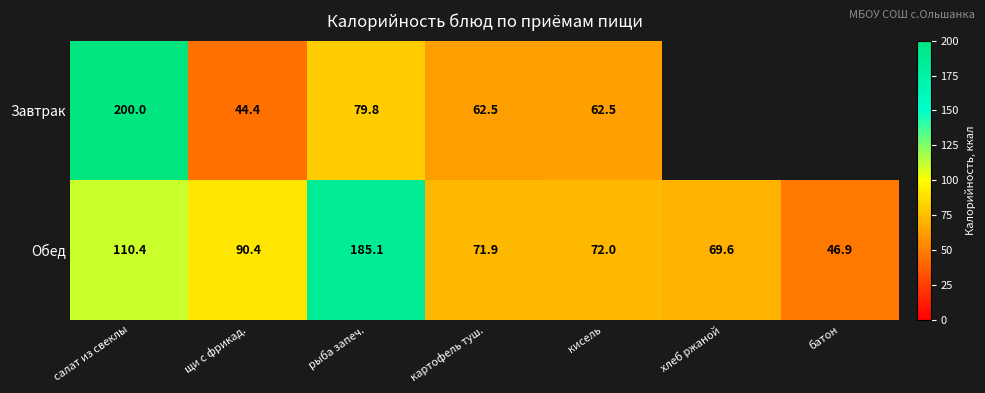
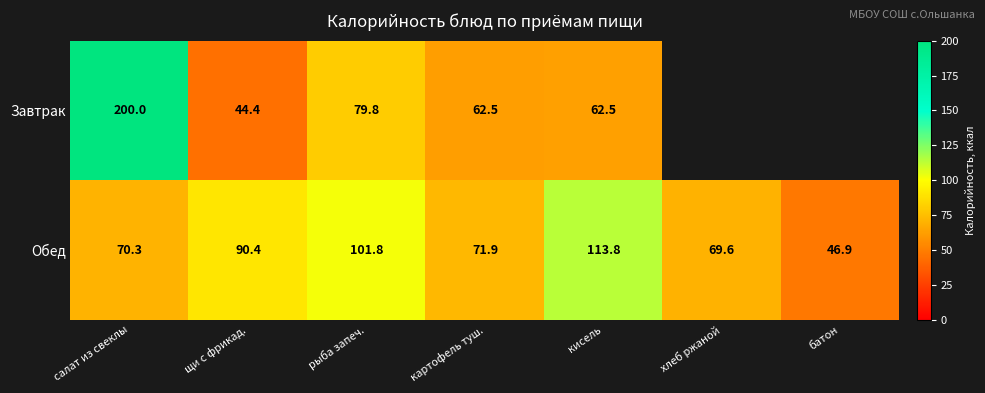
  {
    "Завтрак": {
      "салат из свеклы": 200.0,
      "щи с фрикад.": 44.4,
      "рыба запеч.": 79.8,
      "картофель туш.": 62.5,
      "кисель": 62.5
    },
    "Обед": {
-     "салат из свеклы": 110.4,
+     "салат из свеклы": 70.3,
      "щи с фрикад.": 90.4,
-     "рыба запеч.": 185.1,
+     "рыба запеч.": 101.8,
      "картофель туш.": 71.9,
-     "кисель": 72.0,
+     "кисель": 113.8,
      "хлеб ржаной": 69.6,
      "батон": 46.9
    }
  }
